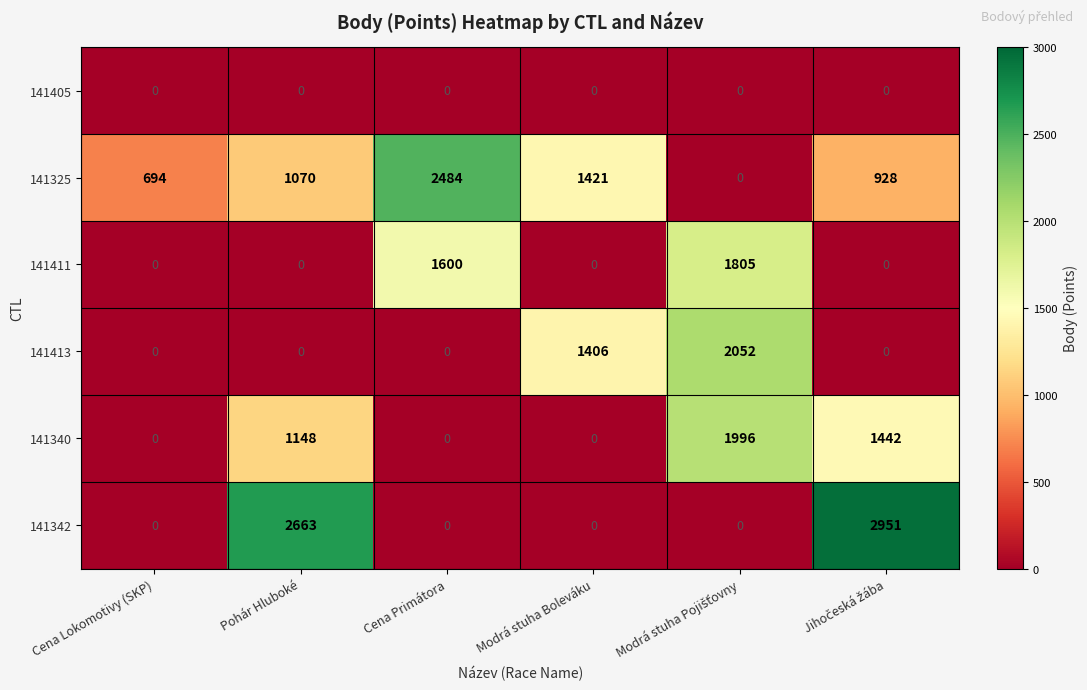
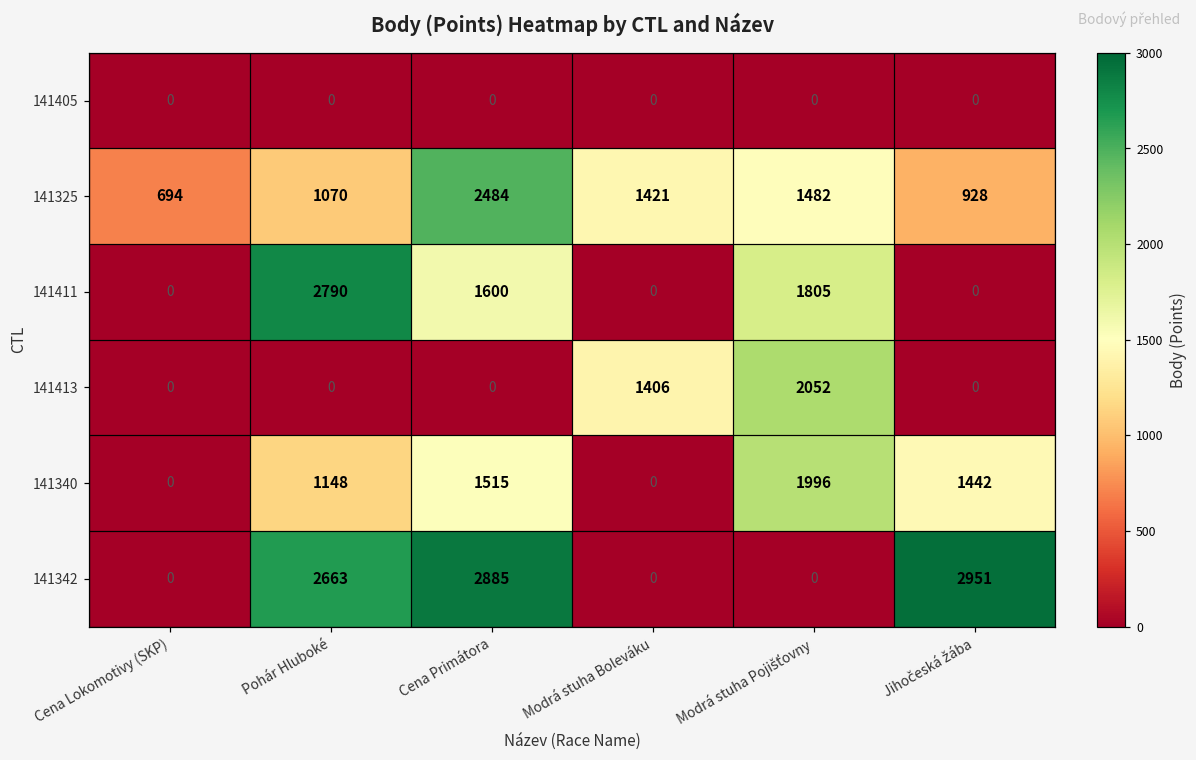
  {
    "141405": {
      "Cena Lokomotivy (SKP)": 0,
      "Pohár Hluboké": 0,
      "Cena Primátora": 0,
      "Modrá stuha Boleváku": 0,
      "Modrá stuha Pojišťovny": 0,
      "Jihočeská žába": 0
    },
    "141325": {
      "Cena Lokomotivy (SKP)": 694,
      "Pohár Hluboké": 1070,
      "Cena Primátora": 2484,
      "Modrá stuha Boleváku": 1421,
-     "Modrá stuha Pojišťovny": 0,
+     "Modrá stuha Pojišťovny": 1482,
      "Jihočeská žába": 928
    },
    "141411": {
      "Cena Lokomotivy (SKP)": 0,
-     "Pohár Hluboké": 0,
+     "Pohár Hluboké": 2790,
      "Cena Primátora": 1600,
      "Modrá stuha Boleváku": 0,
      "Modrá stuha Pojišťovny": 1805,
      "Jihočeská žába": 0
    },
    "141413": {
      "Cena Lokomotivy (SKP)": 0,
      "Pohár Hluboké": 0,
      "Cena Primátora": 0,
      "Modrá stuha Boleváku": 1406,
      "Modrá stuha Pojišťovny": 2052,
      "Jihočeská žába": 0
    },
    "141340": {
      "Cena Lokomotivy (SKP)": 0,
      "Pohár Hluboké": 1148,
-     "Cena Primátora": 0,
+     "Cena Primátora": 1515,
      "Modrá stuha Boleváku": 0,
      "Modrá stuha Pojišťovny": 1996,
      "Jihočeská žába": 1442
    },
    "141342": {
      "Cena Lokomotivy (SKP)": 0,
      "Pohár Hluboké": 2663,
-     "Cena Primátora": 0,
+     "Cena Primátora": 2885,
      "Modrá stuha Boleváku": 0,
      "Modrá stuha Pojišťovny": 0,
      "Jihočeská žába": 2951
    }
  }
